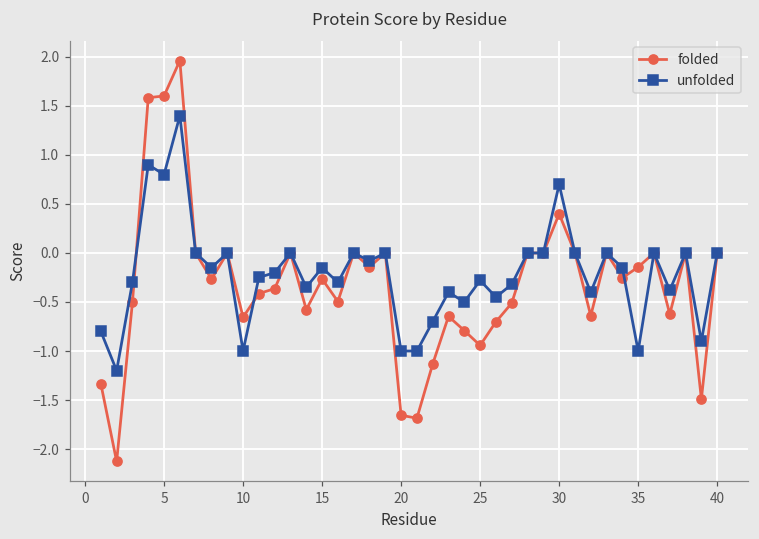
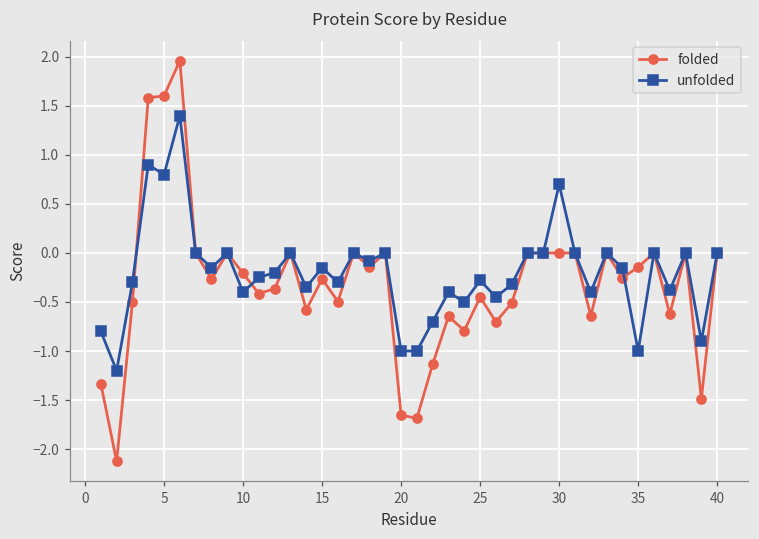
  {
    "folded": {
      "5": 1.6,
-     "10": -0.7,
+     "10": -0.2,
      "15": -0.3,
      "20": -1.7,
-     "25": -0.9,
-     "30": 0.4,
+     "25": -0.4,
+     "30": 0.0,
      "35": -0.1
    },
    "unfolded": {
      "5": 0.8,
-     "10": -1.0,
+     "10": -0.4,
      "15": -0.2,
      "20": -1.0,
      "25": -0.3,
      "30": 0.7,
      "35": -1.0
    }
  }
